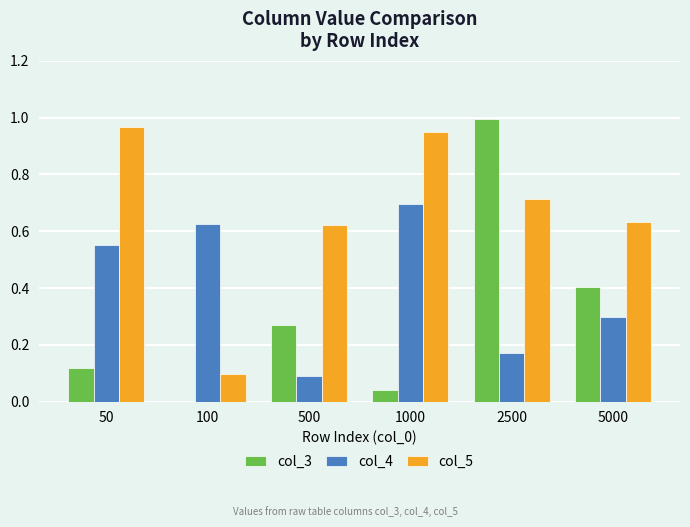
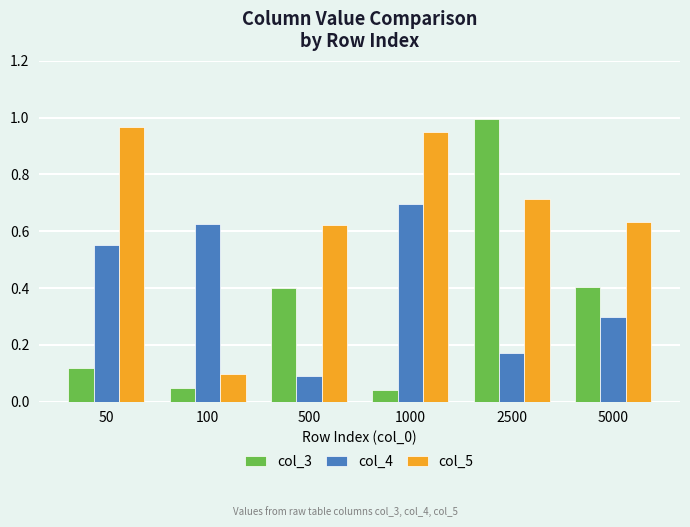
  {
    "col_3": {
      "50": 0.12,
-     "100": 0.00,
-     "500": 0.27,
+     "100": 0.05,
+     "500": 0.40,
      "1000": 0.04,
      "2500": 1.00,
      "5000": 0.40
    },
    "col_4": {
      "50": 0.55,
      "100": 0.63,
      "500": 0.09,
      "1000": 0.69,
      "2500": 0.17,
      "5000": 0.30
    },
    "col_5": {
      "50": 0.97,
      "100": 0.10,
      "500": 0.62,
      "1000": 0.95,
      "2500": 0.71,
      "5000": 0.63
    }
  }
